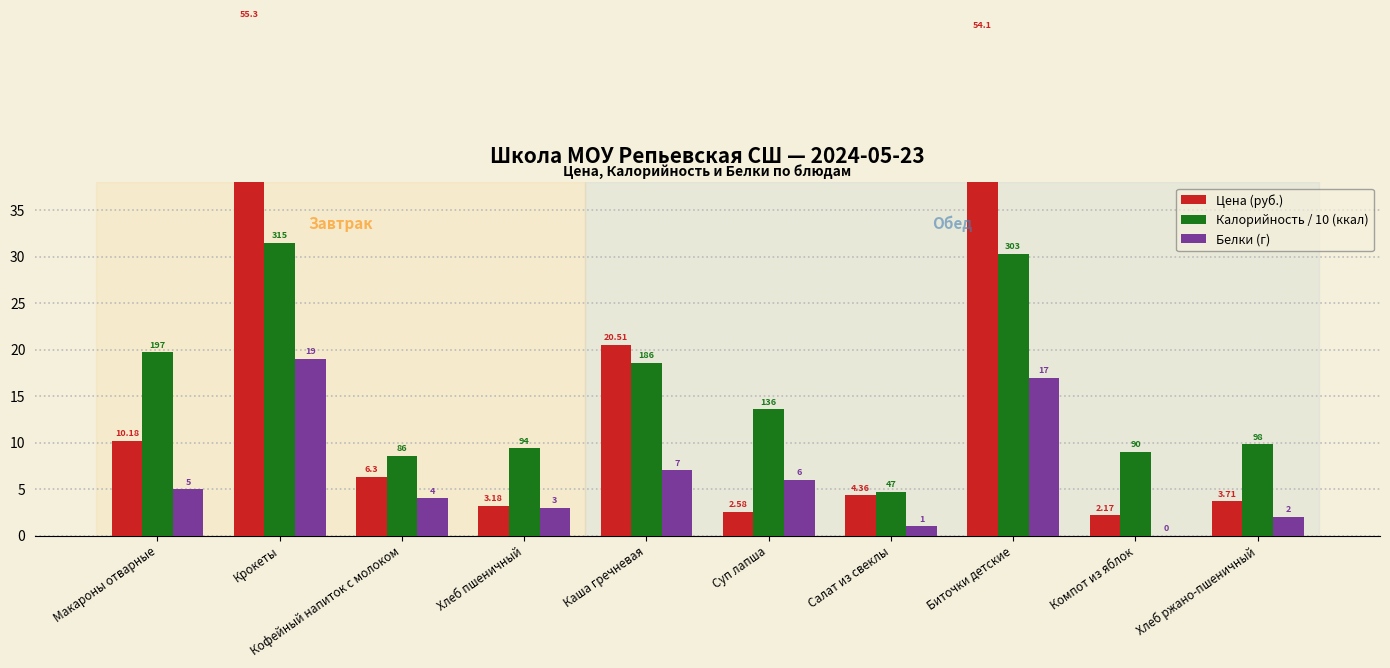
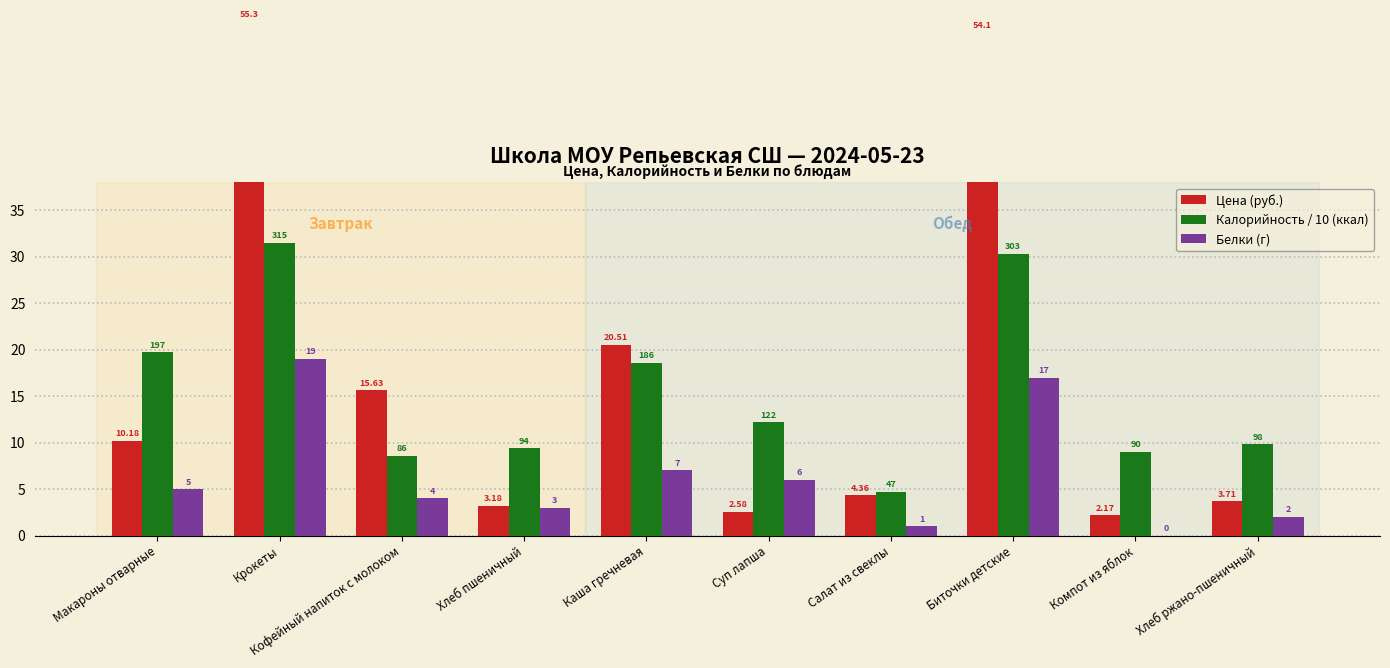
  {
    "Цена (руб.)": {
      "Макароны отварные": 10.18,
-     "Кофейный напиток с молоком": 6.3,
+     "Кофейный напиток с молоком": 15.63,
      "Хлеб пшеничный": 3.18,
      "Каша гречневая": 20.51,
      "Суп лапша": 2.58,
      "Салат из свеклы": 4.36,
      "Компот из яблок": 2.17,
      "Хлеб ржано-пшеничный": 3.71
    },
    "Калорийность / 10 (ккал)": {
-     "Суп лапша": 136
+     "Суп лапша": 122
    },
    "Белки (г)": {
      "Макароны отварные": 5,
      "Крокеты": 19,
      "Кофейный напиток с молоком": 4,
      "Хлеб пшеничный": 3,
      "Каша гречневая": 7,
      "Суп лапша": 6,
      "Салат из свеклы": 1,
      "Биточки детские": 17,
      "Компот из яблок": 0,
      "Хлеб ржано-пшеничный": 2
    }
  }
